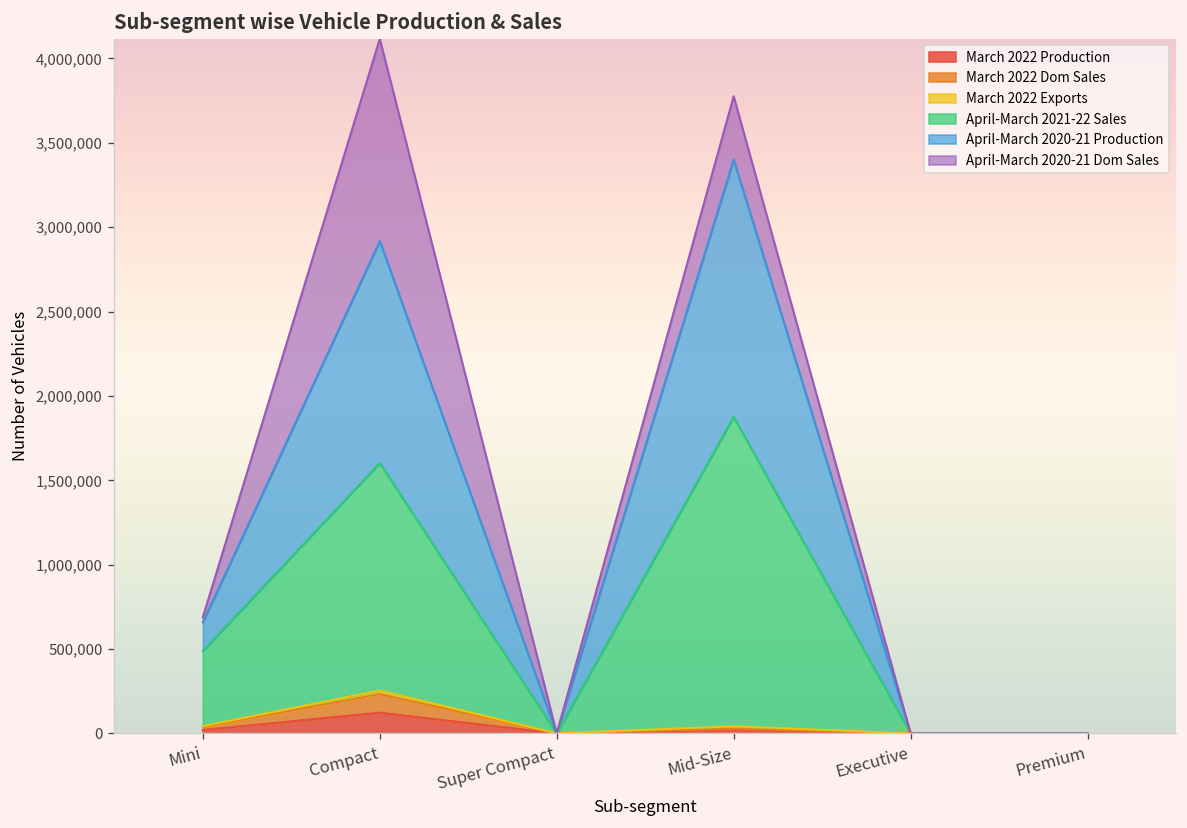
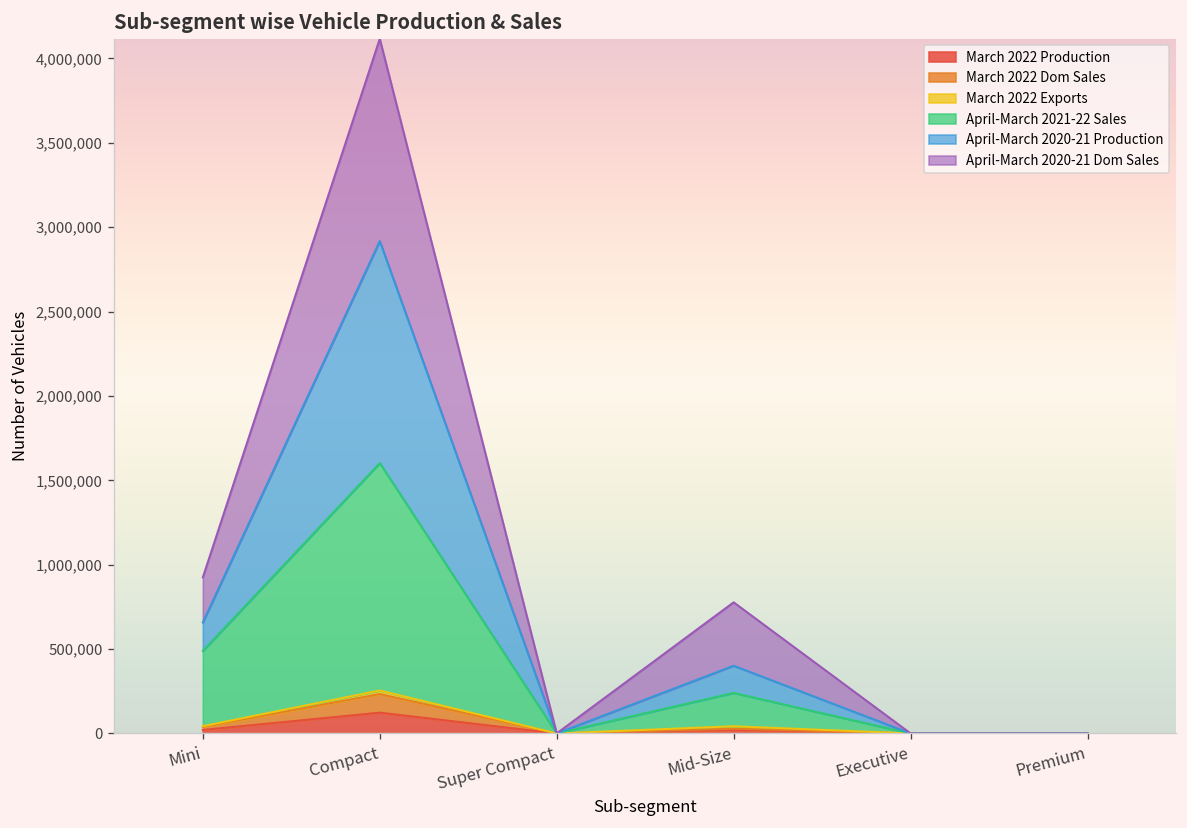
  {
    "March 2022 Exports": {
      "Compact": "20,000"
    },
    "April-March 2021-22 Sales": {
      "Mini": "450,000",
      "Compact": "1,350,000",
-     "Mid-Size": "1,830,000"
+     "Mid-Size": "200,000"
    },
    "April-March 2020-21 Production": {
      "Mini": "170,000",
      "Compact": "1,320,000",
-     "Mid-Size": "1,520,000"
+     "Mid-Size": "160,000"
    },
    "April-March 2020-21 Dom Sales": {
-     "Mini": "30,000",
+     "Mini": "270,000",
      "Compact": "1,200,000",
      "Mid-Size": "380,000"
    }
  }
